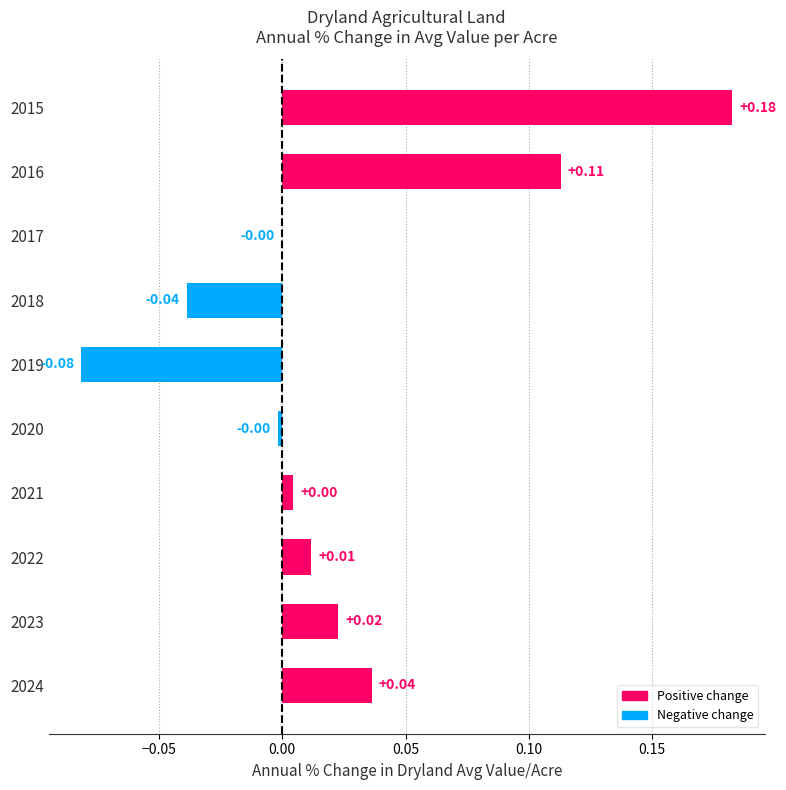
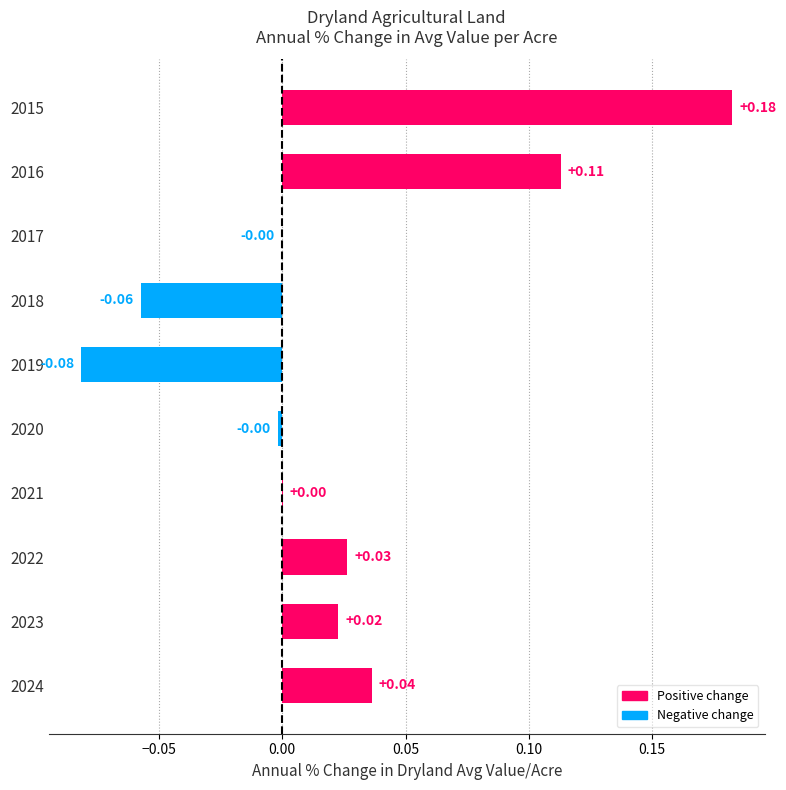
  {
    "2015": "+0.18",
    "2016": "+0.11",
    "2017": "-0.00",
-   "2018": "-0.04",
+   "2018": "-0.06",
    "2019": "-0.08",
    "2020": "-0.00",
-   "2021": "0.004",
-   "2022": "+0.01",
+   "2021": "0.000",
+   "2022": "+0.03",
    "2023": "+0.02",
    "2024": "+0.04"
  }
